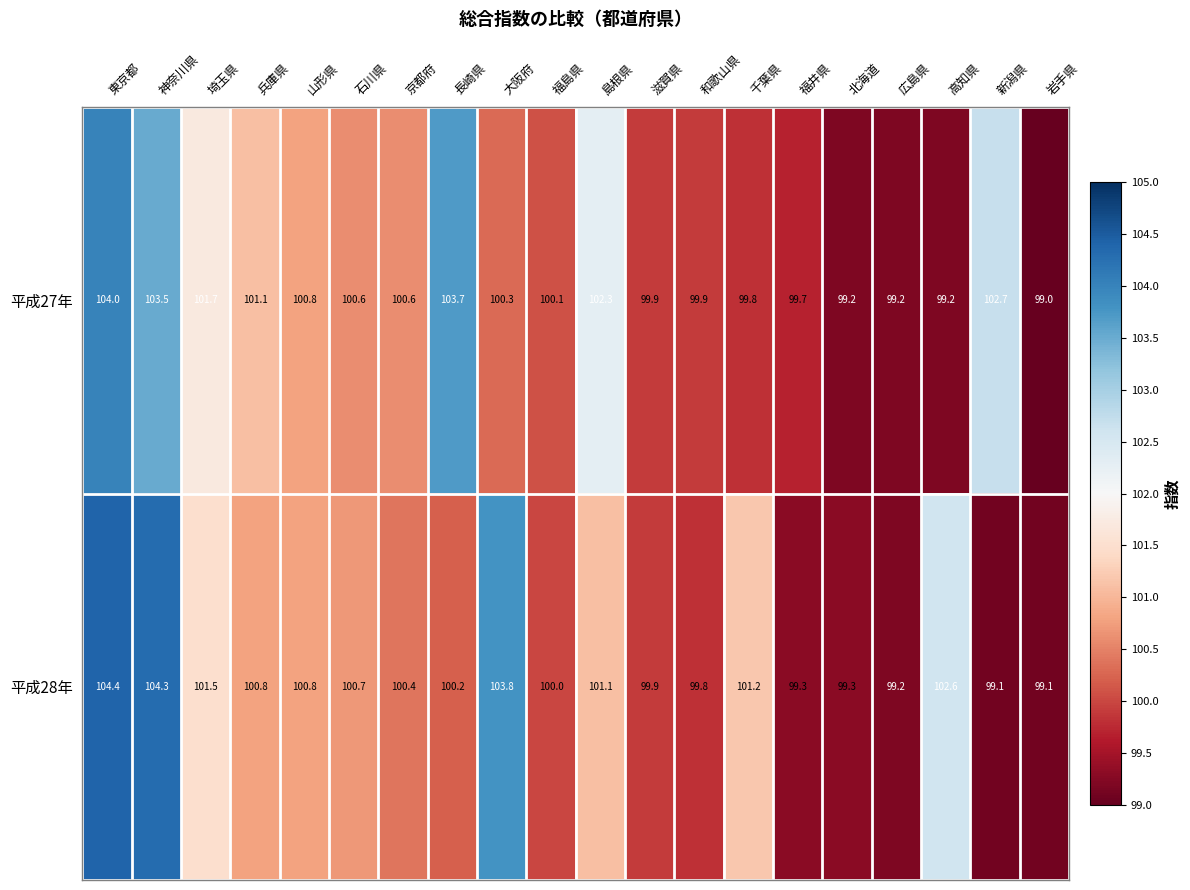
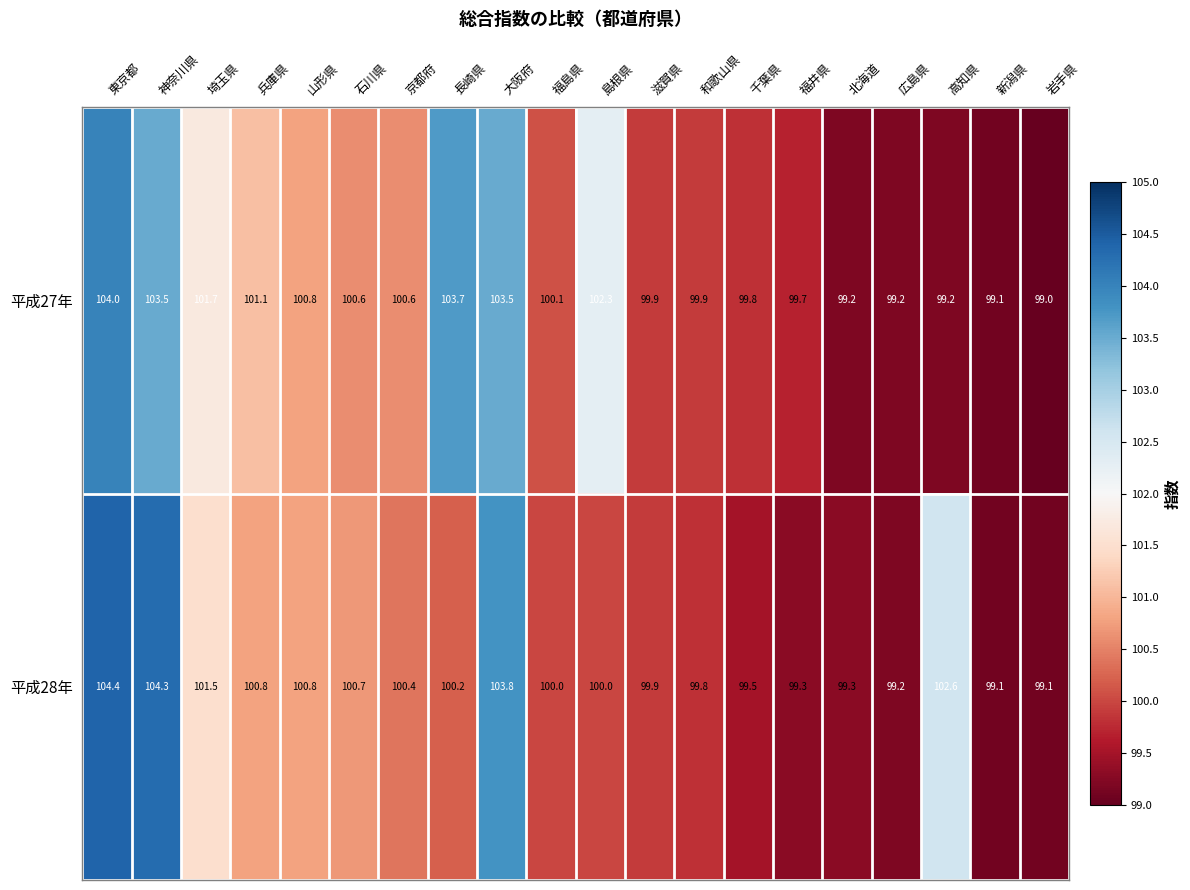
  {
    "平成27年": {
      "東京都": 104.0,
      "神奈川県": 103.5,
      "兵庫県": 101.1,
      "山形県": 100.8,
      "石川県": 100.6,
      "京都府": 100.6,
      "長崎県": 103.7,
-     "大阪府": 100.3,
+     "大阪府": 103.5,
      "福島県": 100.1,
      "滋賀県": 99.9,
      "和歌山県": 99.9,
      "千葉県": 99.8,
      "福井県": 99.7,
      "北海道": 99.2,
      "広島県": 99.2,
      "高知県": 99.2,
-     "新潟県": 102.7,
+     "新潟県": 99.1,
      "岩手県": 99.0
    },
    "平成28年": {
      "東京都": 104.4,
      "神奈川県": 104.3,
      "埼玉県": 101.5,
      "兵庫県": 100.8,
      "山形県": 100.8,
      "石川県": 100.7,
      "京都府": 100.4,
      "長崎県": 100.2,
      "大阪府": 103.8,
      "福島県": 100.0,
-     "島根県": 101.1,
+     "島根県": 100.0,
      "滋賀県": 99.9,
      "和歌山県": 99.8,
-     "千葉県": 101.2,
+     "千葉県": 99.5,
      "福井県": 99.3,
      "北海道": 99.3,
      "広島県": 99.2,
      "新潟県": 99.1,
      "岩手県": 99.1
    }
  }
